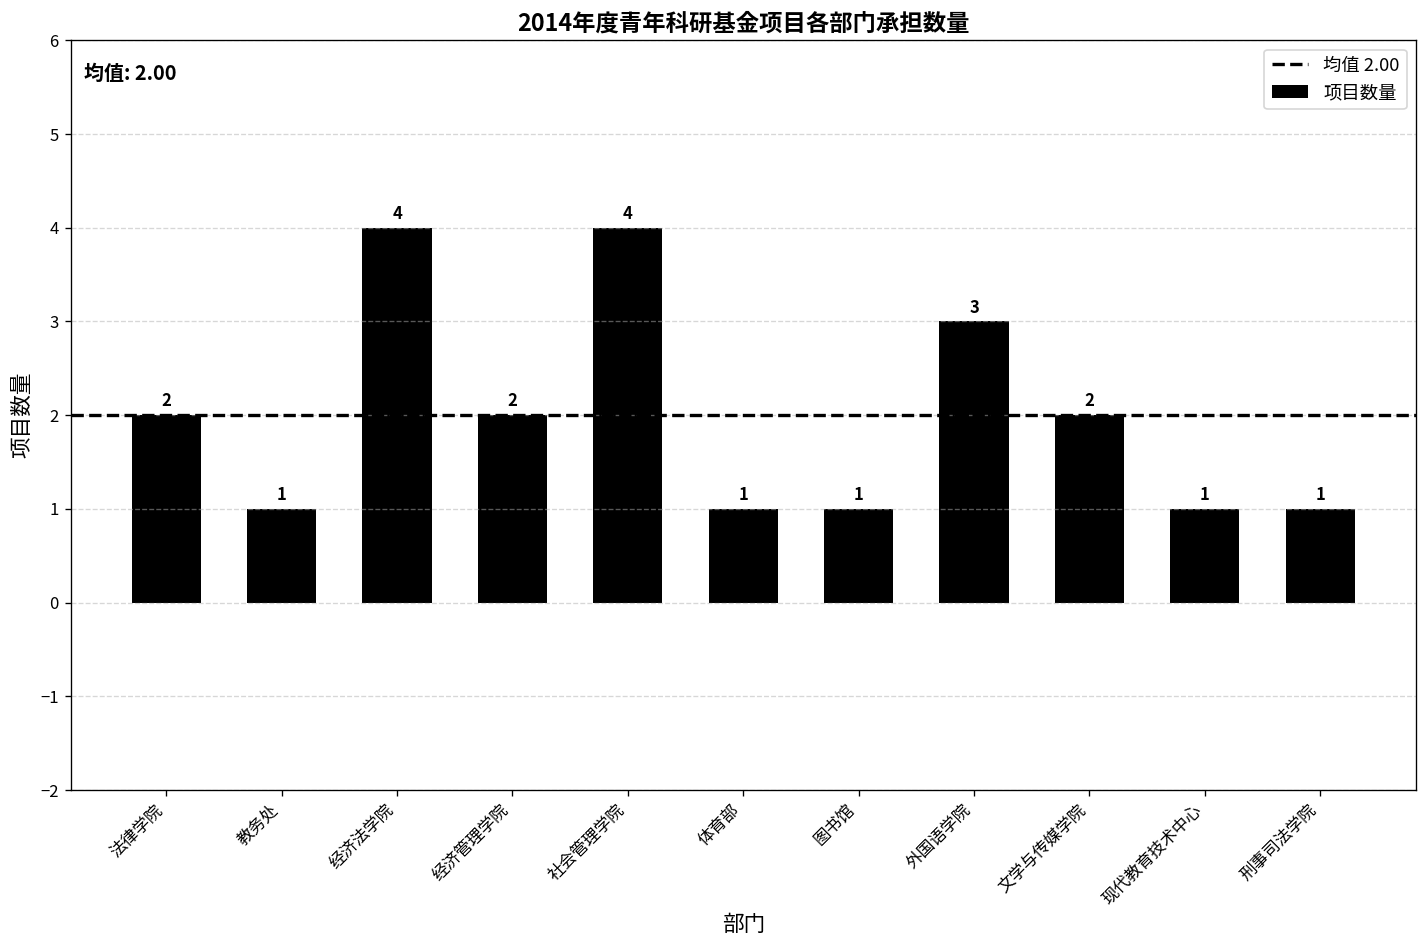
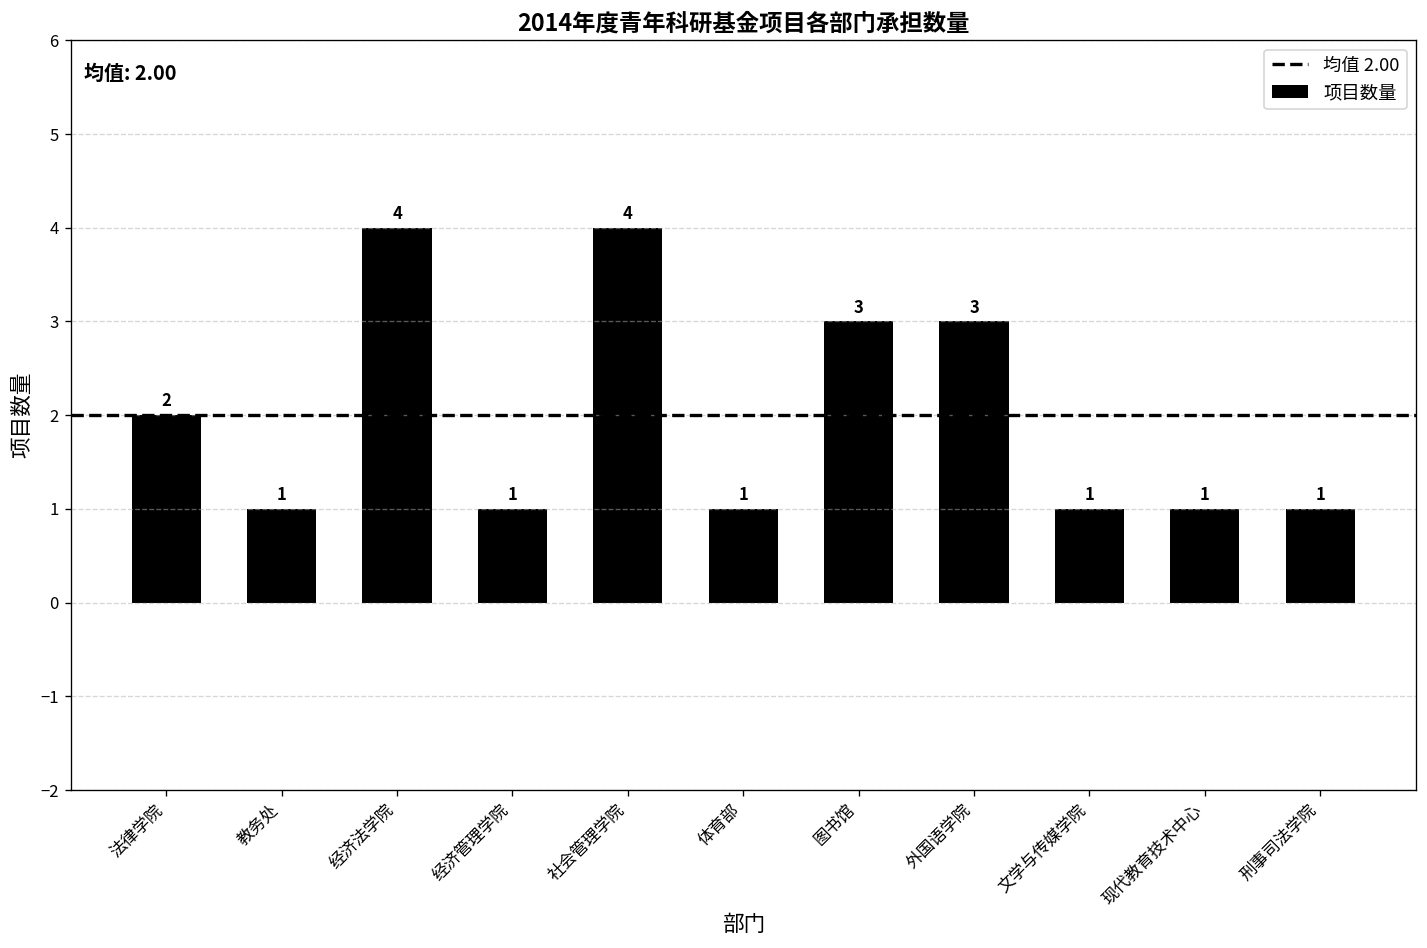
  {
    "法律学院": 2,
    "教务处": 1,
    "经济法学院": 4,
-   "经济管理学院": 2,
+   "经济管理学院": 1,
    "社会管理学院": 4,
    "体育部": 1,
-   "图书馆": 1,
+   "图书馆": 3,
    "外国语学院": 3,
-   "文学与传媒学院": 2,
+   "文学与传媒学院": 1,
    "现代教育技术中心": 1,
    "刑事司法学院": 1
  }
